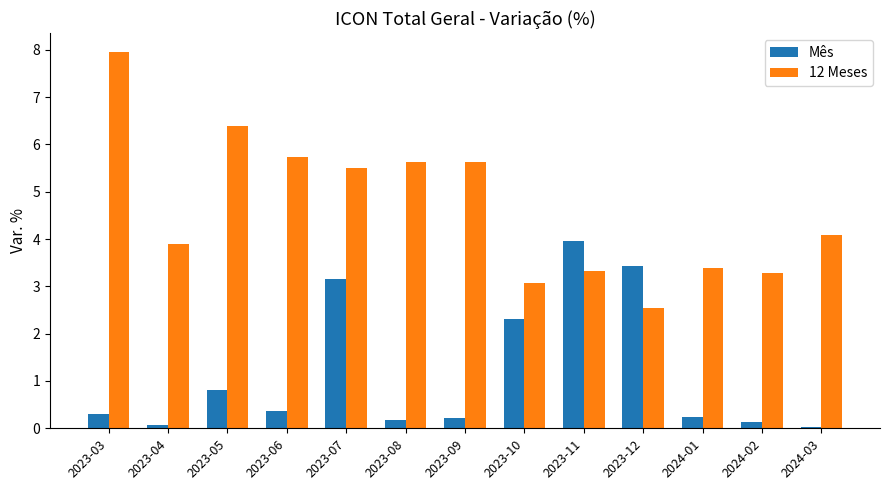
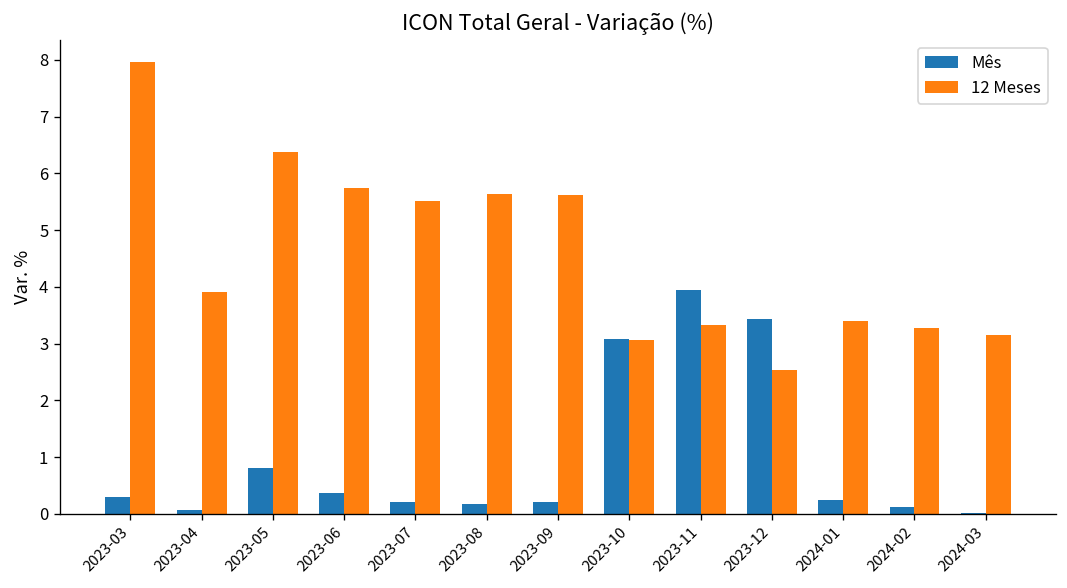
  {
    "Mês": {
      "2023-03": 0.3,
      "2023-04": 0.1,
      "2023-05": 0.8,
      "2023-06": 0.4,
-     "2023-07": 3.2,
+     "2023-07": 0.2,
      "2023-08": 0.2,
      "2023-09": 0.2,
-     "2023-10": 2.3,
+     "2023-10": 3.1,
      "2023-11": 4.0,
      "2023-12": 3.4,
      "2024-01": 0.2,
      "2024-02": 0.1
    },
    "12 Meses": {
      "2023-03": 8.0,
      "2023-04": 3.9,
      "2023-05": 6.4,
      "2023-06": 5.7,
      "2023-07": 5.5,
      "2023-08": 5.6,
      "2023-09": 5.6,
      "2023-10": 3.1,
      "2023-11": 3.3,
      "2023-12": 2.5,
      "2024-01": 3.4,
      "2024-02": 3.3,
-     "2024-03": 4.1
+     "2024-03": 3.2
    }
  }
